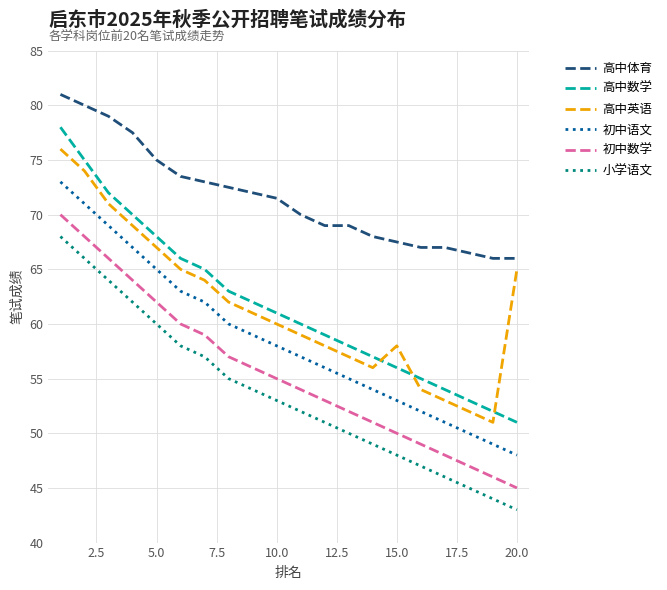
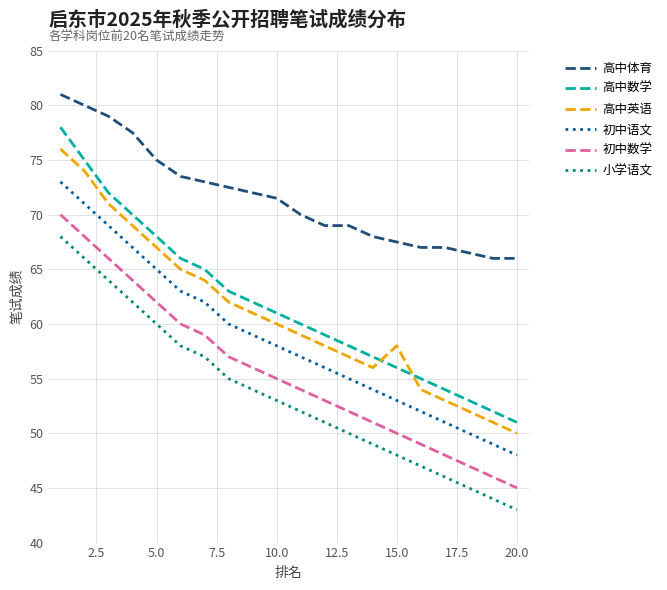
  {
    "高中英语": {
      "5.0": 67,
      "10.0": 60,
      "15.0": 58,
-     "20.0": 65
+     "20.0": 50
    },
    "初中数学": {
      "5.0": 62,
      "10.0": 55,
      "15.0": 50,
      "20.0": 45
    }
  }
